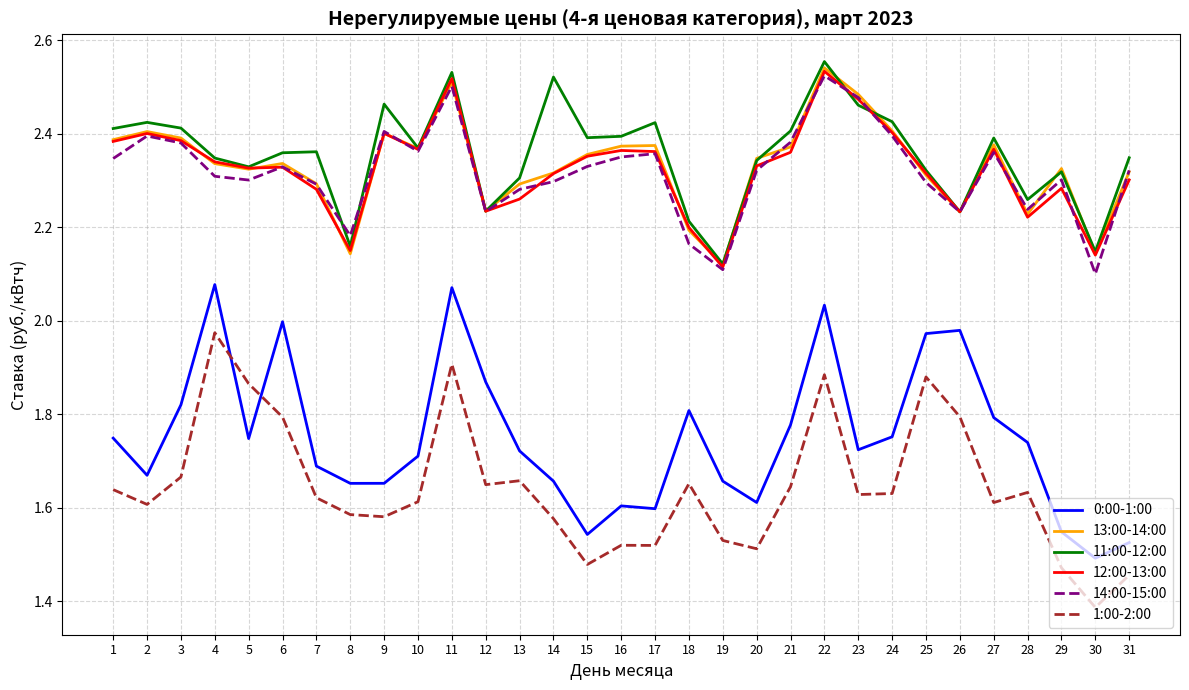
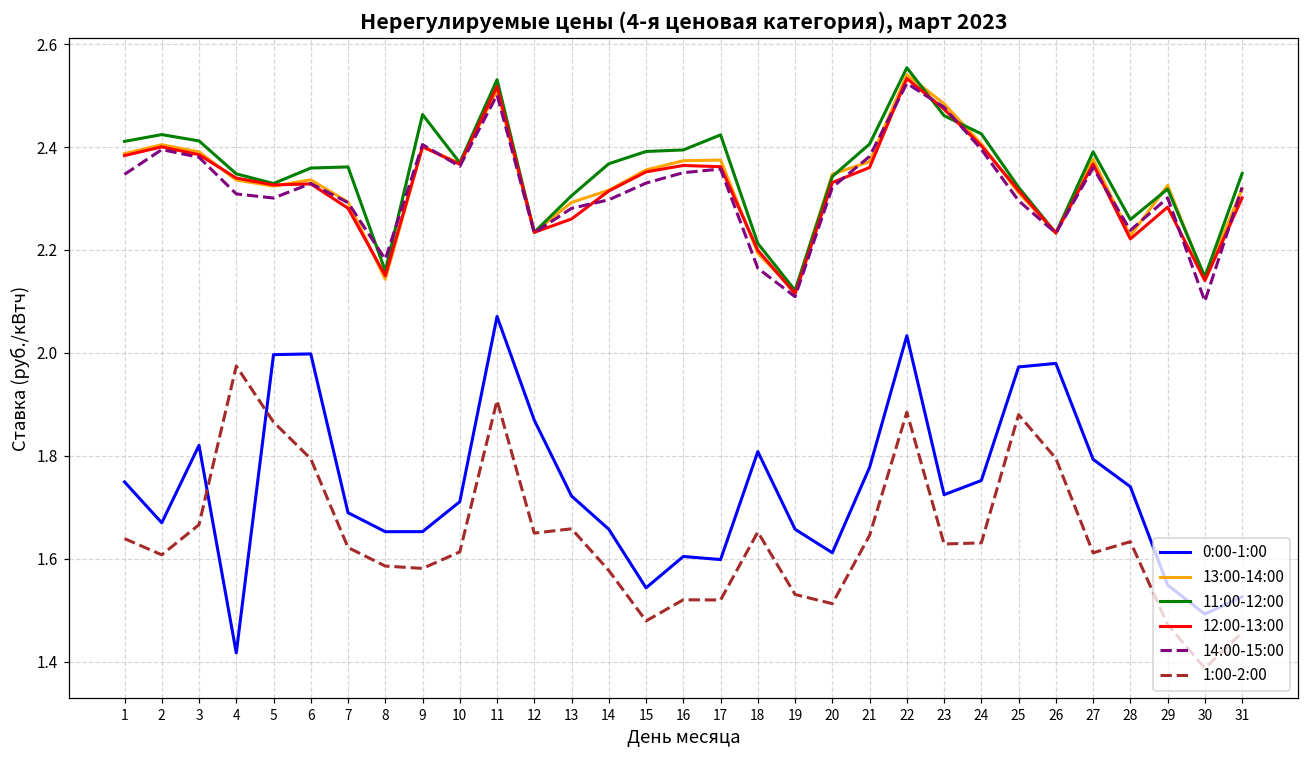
  {
    "0:00-1:00": {
      "1": 1.75,
      "2": 1.67,
      "3": 1.82,
-     "4": 2.08,
-     "5": 1.75,
+     "4": 1.42,
+     "5": 2.00,
      "6": 2.00,
      "7": 1.69,
      "8": 1.65,
      "9": 1.65,
      "10": 1.71,
      "11": 2.07,
      "12": 1.87,
      "13": 1.72,
      "14": 1.66,
      "15": 1.54,
      "16": 1.60,
      "17": 1.60,
      "18": 1.81,
      "19": 1.66,
      "20": 1.61,
      "21": 1.78,
      "22": 2.03,
      "23": 1.72,
      "24": 1.75,
      "25": 1.97,
      "26": 1.98,
      "27": 1.79,
      "28": 1.74
    },
    "13:00-14:00": {
      "3": 2.39,
      "6": 2.34,
      "8": 2.14,
      "11": 2.51,
      "13": 2.29,
      "16": 2.37,
      "17": 2.37,
      "18": 2.19,
      "21": 2.37,
      "22": 2.54,
      "23": 2.48,
      "27": 2.38,
      "28": 2.23,
      "29": 2.33
    },
    "11:00-12:00": {
      "1": 2.41,
      "2": 2.42,
      "3": 2.41,
      "4": 2.35,
      "6": 2.36,
      "7": 2.36,
      "8": 2.16,
      "9": 2.46,
      "11": 2.53,
      "13": 2.31,
-     "14": 2.52,
+     "14": 2.37,
      "15": 2.39,
      "16": 2.39,
      "17": 2.42,
      "18": 2.21,
      "21": 2.41,
      "22": 2.55,
      "23": 2.46,
      "24": 2.43,
      "25": 2.32,
      "27": 2.39,
      "28": 2.26,
      "29": 2.32,
      "31": 2.35
    },
    "12:00-13:00": {
      "7": 2.28,
      "8": 2.15,
      "11": 2.52,
      "13": 2.26,
      "16": 2.36,
      "18": 2.20,
      "20": 2.33,
      "21": 2.36,
      "22": 2.53,
      "27": 2.37,
      "28": 2.22,
      "29": 2.28,
      "31": 2.30
    },
    "14:00-15:00": {
      "1": 2.35,
      "4": 2.31,
      "5": 2.30,
      "8": 2.18,
      "11": 2.50,
      "13": 2.28,
      "14": 2.30,
      "15": 2.33,
      "16": 2.35,
      "18": 2.16,
      "19": 2.11,
      "20": 2.32,
      "21": 2.38,
      "22": 2.52,
      "24": 2.40,
      "25": 2.30,
      "27": 2.36,
      "28": 2.24,
      "29": 2.30,
      "30": 2.10
    },
    "1:00-2:00": {
      "1": 1.64,
      "2": 1.61,
      "3": 1.67,
      "4": 1.97,
      "5": 1.87,
      "6": 1.79,
      "7": 1.62,
      "8": 1.59,
      "9": 1.58,
      "10": 1.61,
      "11": 1.91,
      "12": 1.65,
      "13": 1.66,
      "14": 1.58,
      "15": 1.48,
      "16": 1.52,
      "17": 1.52,
      "18": 1.65,
      "19": 1.53,
      "20": 1.51,
      "21": 1.65,
      "22": 1.88,
      "23": 1.63,
      "24": 1.63,
      "25": 1.88,
      "26": 1.79,
      "27": 1.61,
      "28": 1.63
    }
  }
